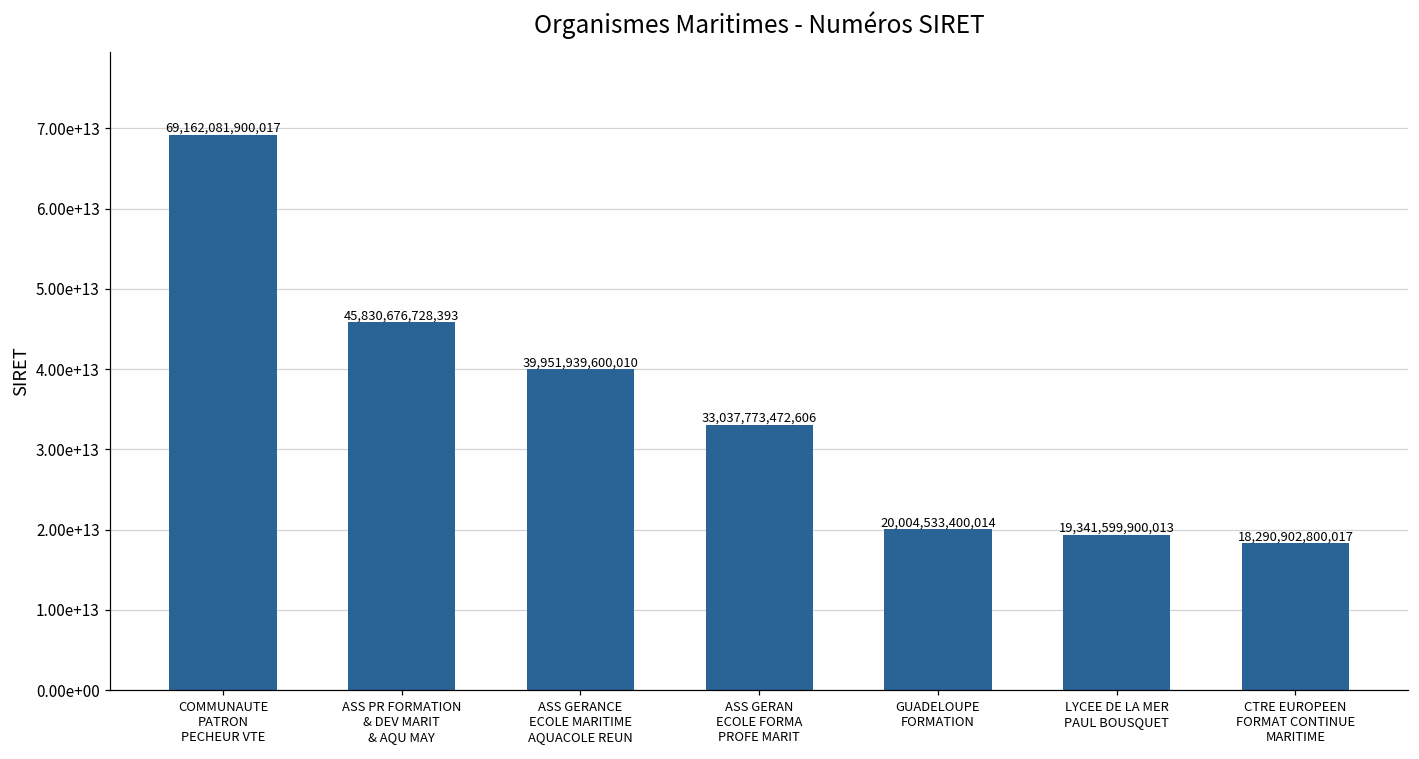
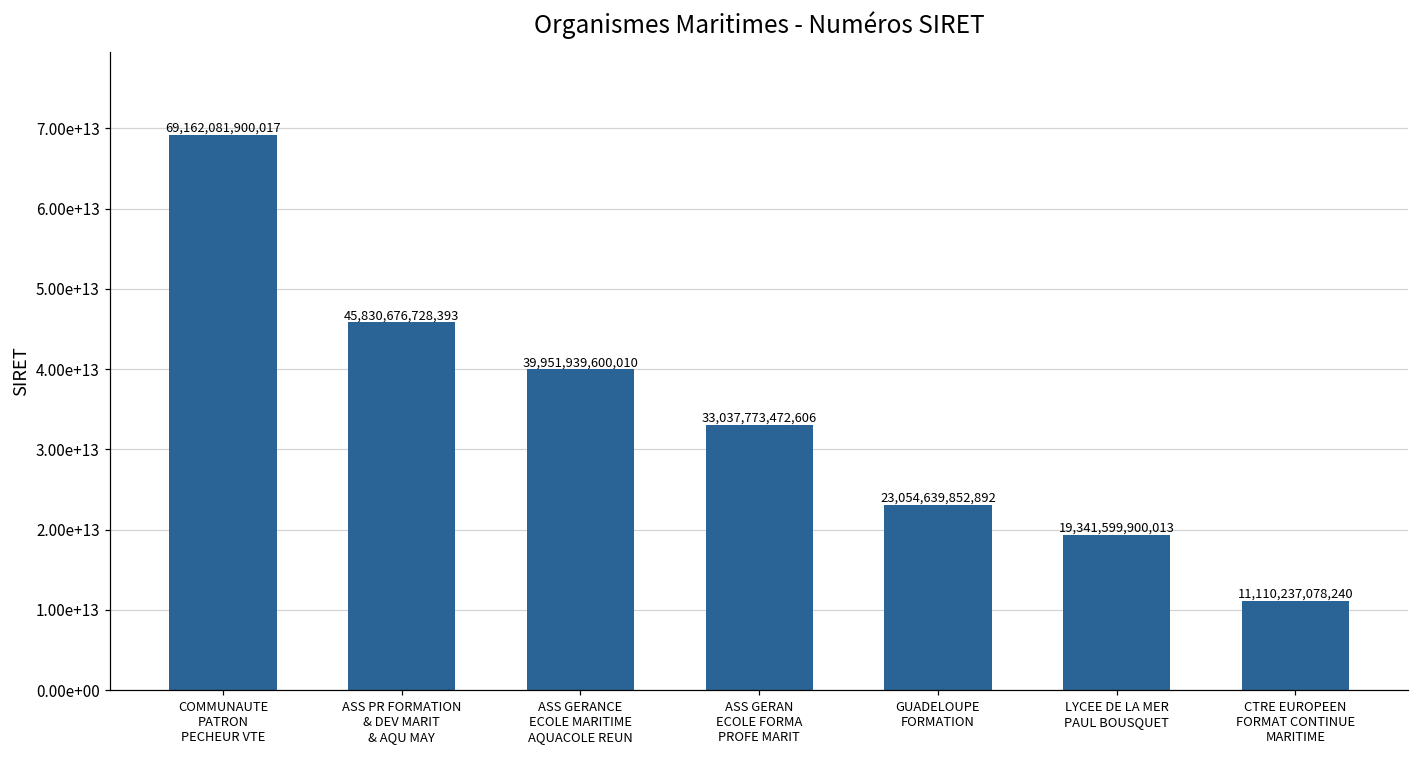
  {
    "COMMUNAUTE PATRON PECHEUR VTE": "69,162,081,900,017",
    "ASS PR FORMATION & DEV MARIT & AQU MAY": "45,830,676,728,393",
    "ASS GERANCE ECOLE MARITIME AQUACOLE REUN": "39,951,939,600,010",
    "ASS GERAN ECOLE FORMA PROFE MARIT": "33,037,773,472,606",
-   "GUADELOUPE FORMATION": "20,004,533,400,014",
+   "GUADELOUPE FORMATION": "23,054,639,852,892",
    "LYCEE DE LA MER PAUL BOUSQUET": "19,341,599,900,013",
-   "CTRE EUROPEEN FORMAT CONTINUE MARITIME": "18,290,902,800,017"
+   "CTRE EUROPEEN FORMAT CONTINUE MARITIME": "11,110,237,078,240"
  }
